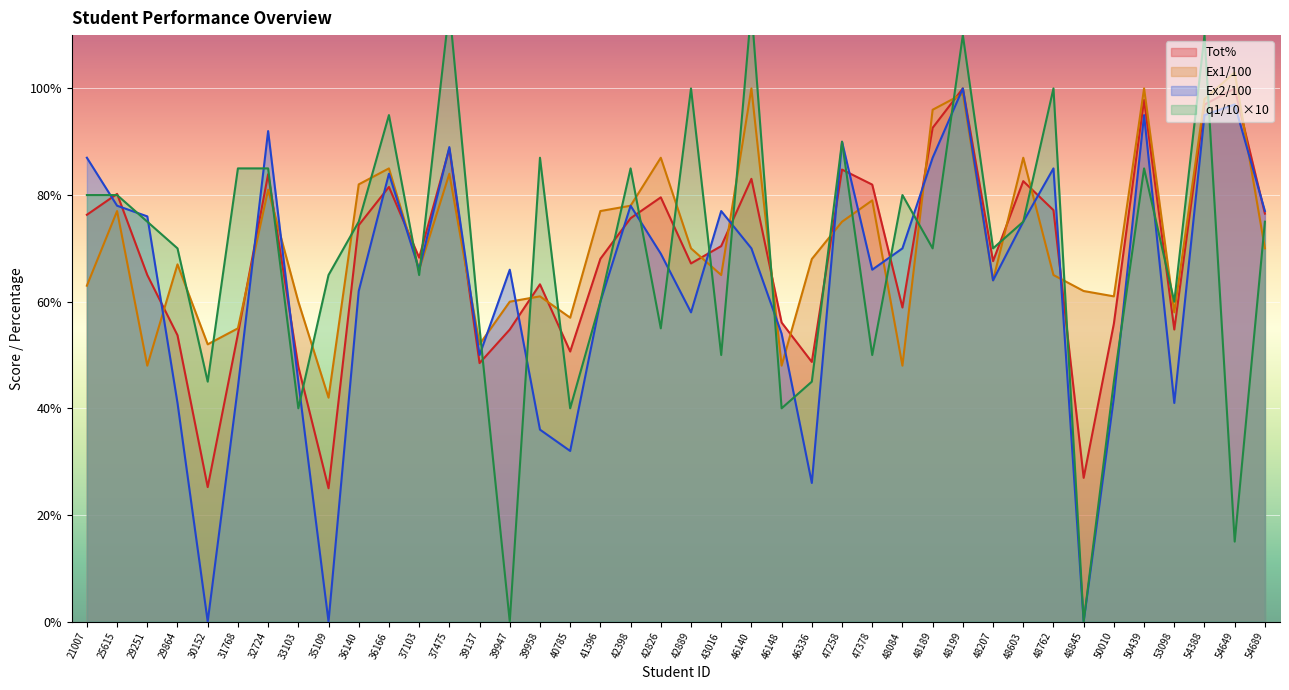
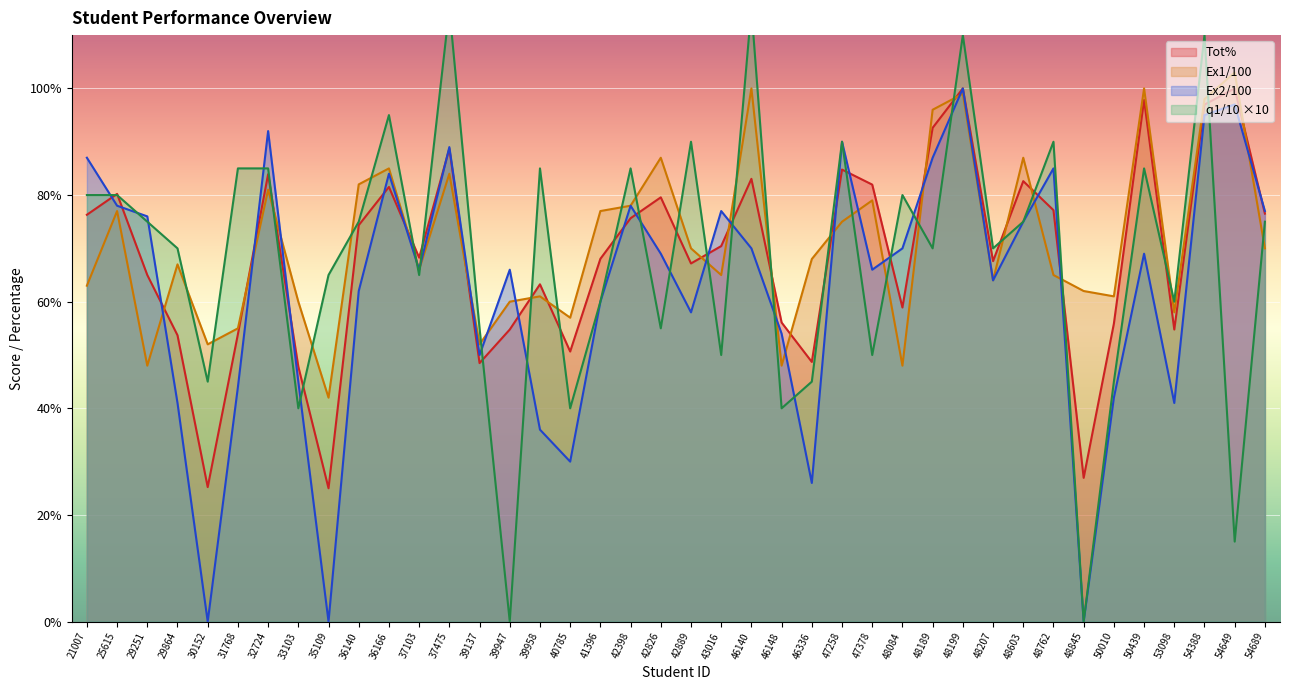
  {
    "Ex2/100": {
      "21007": "87%",
      "25615": "78%",
      "29251": "76%",
      "29864": "41%",
      "30152": "0%",
      "31768": "44%",
      "32724": "92%",
      "33103": "45%",
      "35109": "0%",
      "36140": "62%",
      "36166": "84%",
      "39137": "50%",
      "39947": "66%",
      "39958": "36%",
-     "40785": "32%",
+     "40785": "30%",
      "42826": "69%",
      "42889": "58%",
      "43016": "77%",
      "46140": "70%",
      "46148": "54%",
      "46336": "26%",
      "47378": "66%",
      "48084": "70%",
      "48189": "87%",
      "48762": "85%",
      "50010": "42%",
-     "50439": "95%",
+     "50439": "69%",
      "53098": "41%",
      "54689": "77%"
    },
    "q1/10 ×10": {
      "21007": "80%",
      "29251": "75%",
      "29864": "70%",
      "30152": "45%",
      "31768": "85%",
      "32724": "85%",
      "33103": "40%",
      "35109": "65%",
      "36140": "75%",
      "36166": "95%",
      "37103": "65%",
      "39137": "55%",
      "39947": "0%",
-     "39958": "87%",
+     "39958": "85%",
      "40785": "40%",
      "42398": "85%",
      "42826": "55%",
-     "42889": "100%",
+     "42889": "90%",
      "43016": "50%",
      "46148": "40%",
      "46336": "45%",
      "47378": "50%",
      "48084": "80%",
      "48189": "70%",
      "48199": "110%",
      "48207": "70%",
-     "48762": "100%",
+     "48762": "90%",
      "50010": "45%",
      "50439": "85%",
      "53098": "60%",
      "54388": "110%",
      "54649": "15%",
      "54689": "75%"
    }
  }
